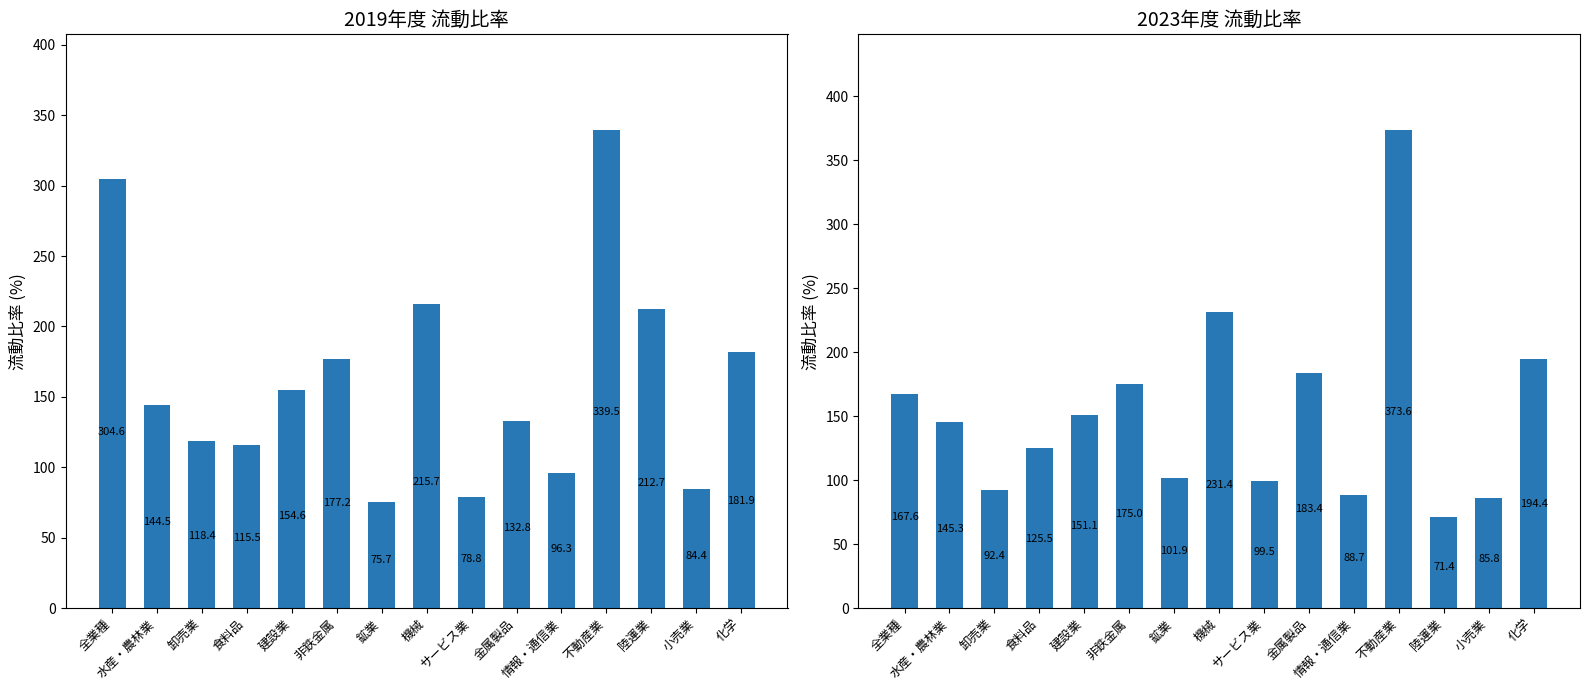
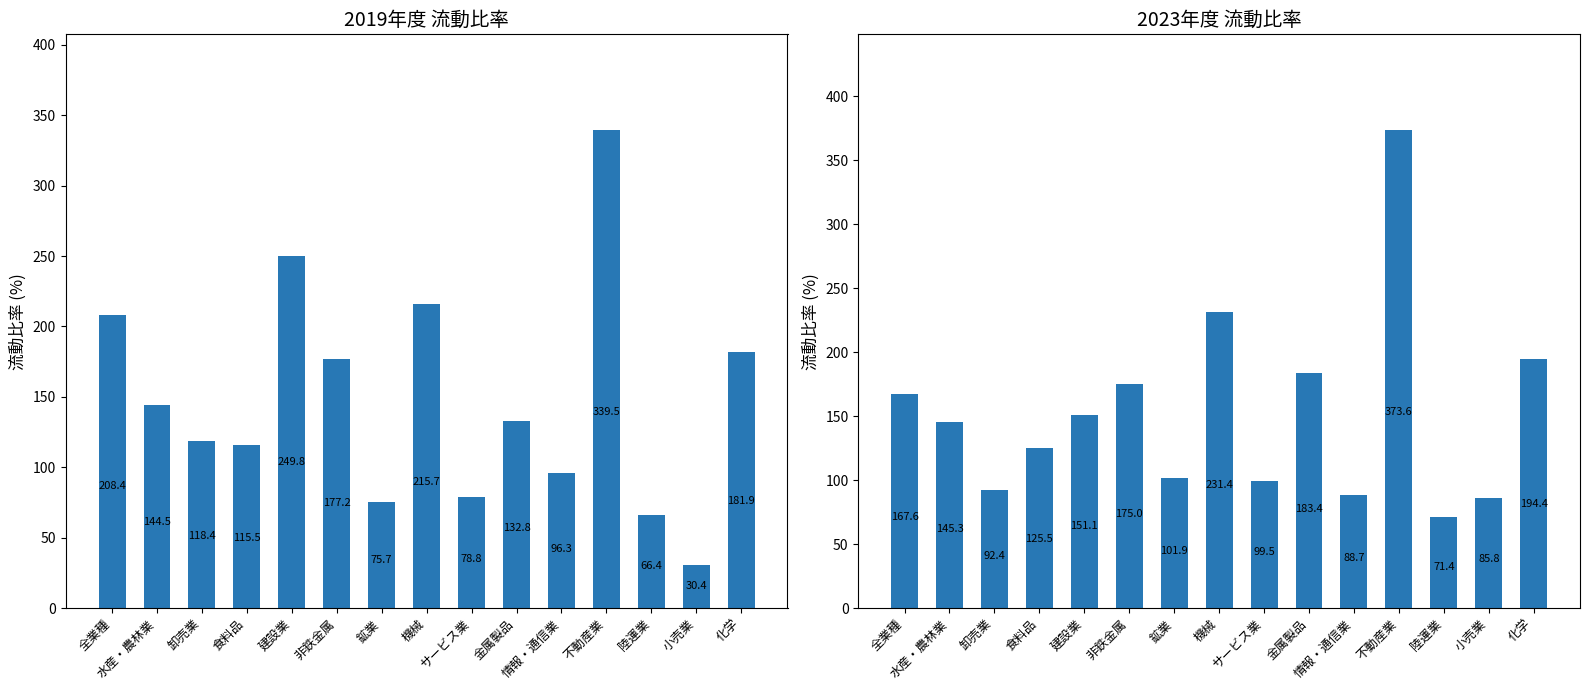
  {
    "2019年度 流動比率": {
-     "全業種": 304.6,
+     "全業種": 208.4,
      "水産・農林業": 144.5,
      "卸売業": 118.4,
      "食料品": 115.5,
-     "建設業": 154.6,
+     "建設業": 249.8,
      "非鉄金属": 177.2,
      "鉱業": 75.7,
      "機械": 215.7,
      "サービス業": 78.8,
      "金属製品": 132.8,
      "情報・通信業": 96.3,
      "不動産業": 339.5,
-     "陸運業": 212.7,
-     "小売業": 84.4,
+     "陸運業": 66.4,
+     "小売業": 30.4,
      "化学": 181.9
    },
    "2023年度 流動比率": {
      "全業種": 167.6,
      "水産・農林業": 145.3,
      "卸売業": 92.4,
      "食料品": 125.5,
      "建設業": 151.1,
      "非鉄金属": 175.0,
      "鉱業": 101.9,
      "機械": 231.4,
      "サービス業": 99.5,
      "金属製品": 183.4,
      "情報・通信業": 88.7,
      "不動産業": 373.6,
      "陸運業": 71.4,
      "小売業": 85.8,
      "化学": 194.4
    }
  }
